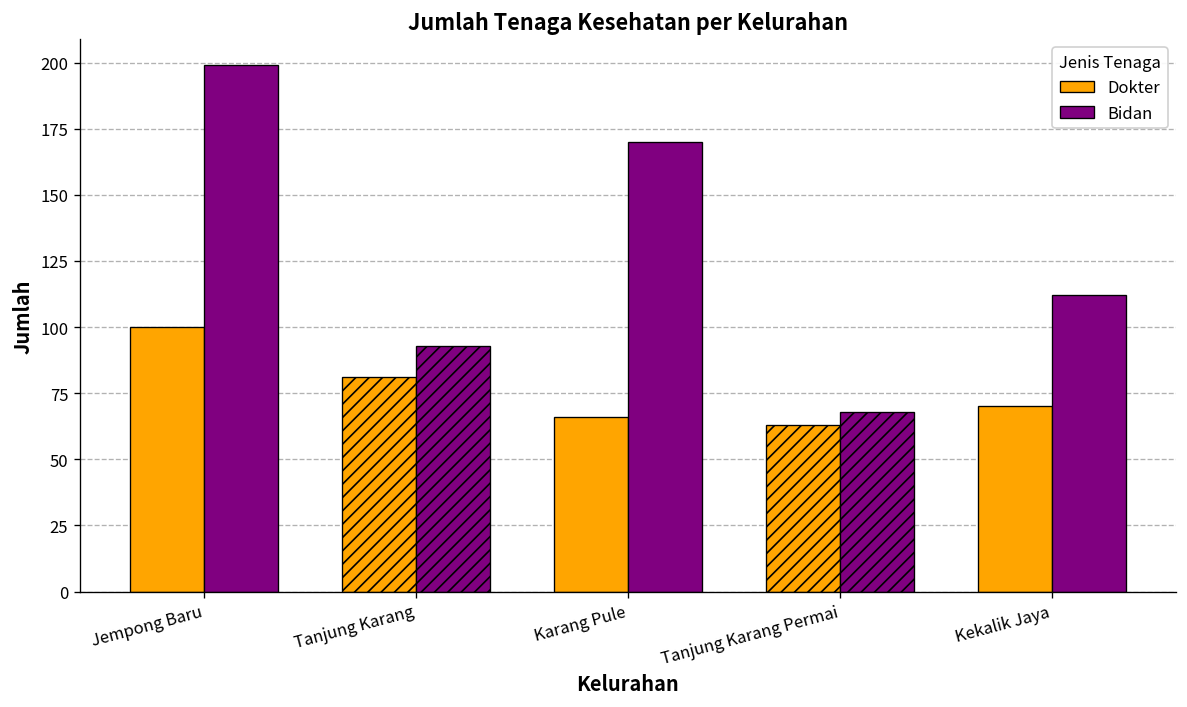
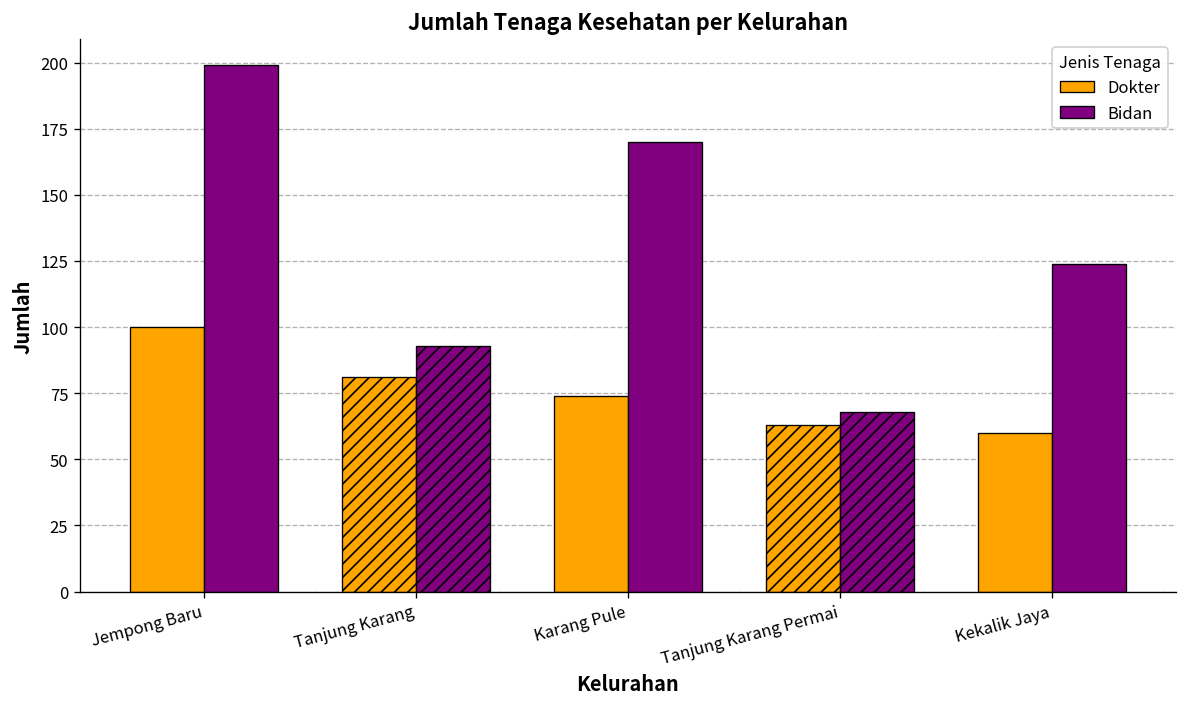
  {
    "Dokter": {
      "Jempong Baru": 100,
      "Tanjung Karang": 81,
-     "Karang Pule": 66,
+     "Karang Pule": 74,
      "Tanjung Karang Permai": 63,
-     "Kekalik Jaya": 70
+     "Kekalik Jaya": 60
    },
    "Bidan": {
      "Jempong Baru": 199,
      "Tanjung Karang": 93,
      "Karang Pule": 170,
      "Tanjung Karang Permai": 68,
-     "Kekalik Jaya": 112
+     "Kekalik Jaya": 124
    }
  }
